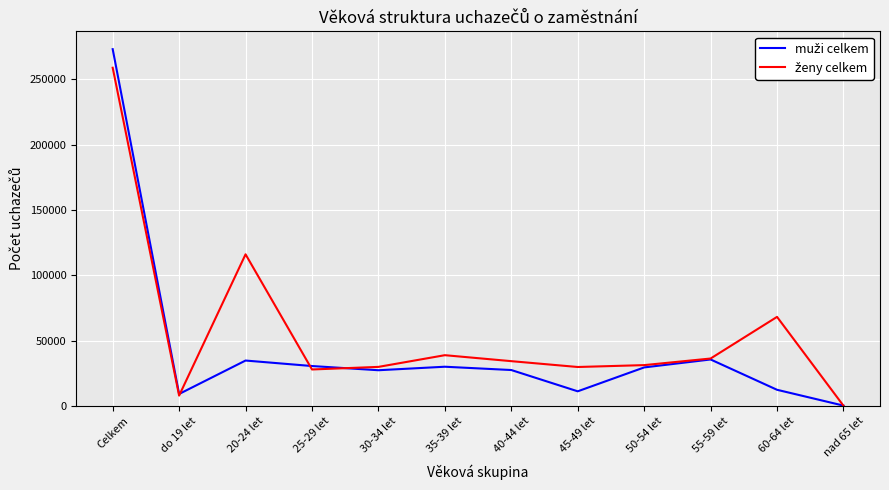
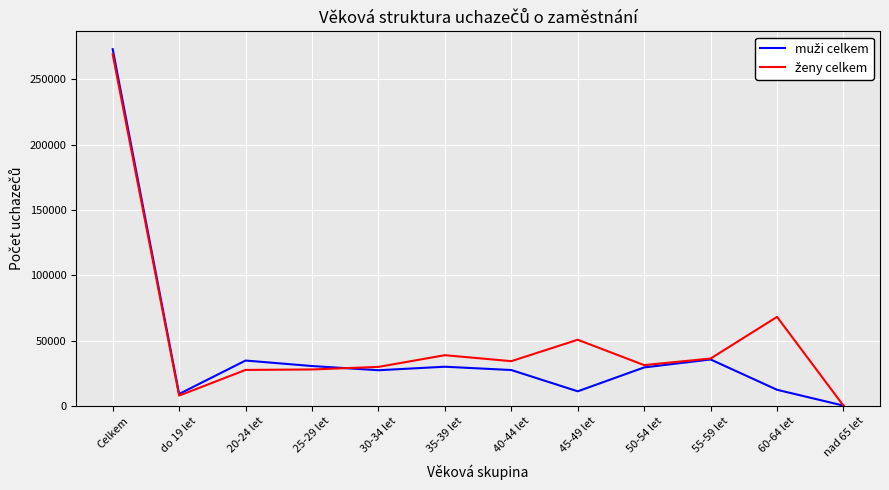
  {
    "muži celkem": {
      "Celkem": 273000,
      "20-24 let": 35000,
      "25-29 let": 31000,
      "30-34 let": 27000,
      "35-39 let": 30000,
      "40-44 let": 28000,
      "45-49 let": 11000,
      "60-64 let": 13000
    },
    "ženy celkem": {
-     "Celkem": 259000,
-     "20-24 let": 116000,
+     "Celkem": 269000,
+     "20-24 let": 28000,
      "25-29 let": 28000,
      "30-34 let": 30000,
      "35-39 let": 39000,
      "40-44 let": 34000,
-     "45-49 let": 30000,
+     "45-49 let": 51000,
      "60-64 let": 68000
    }
  }
